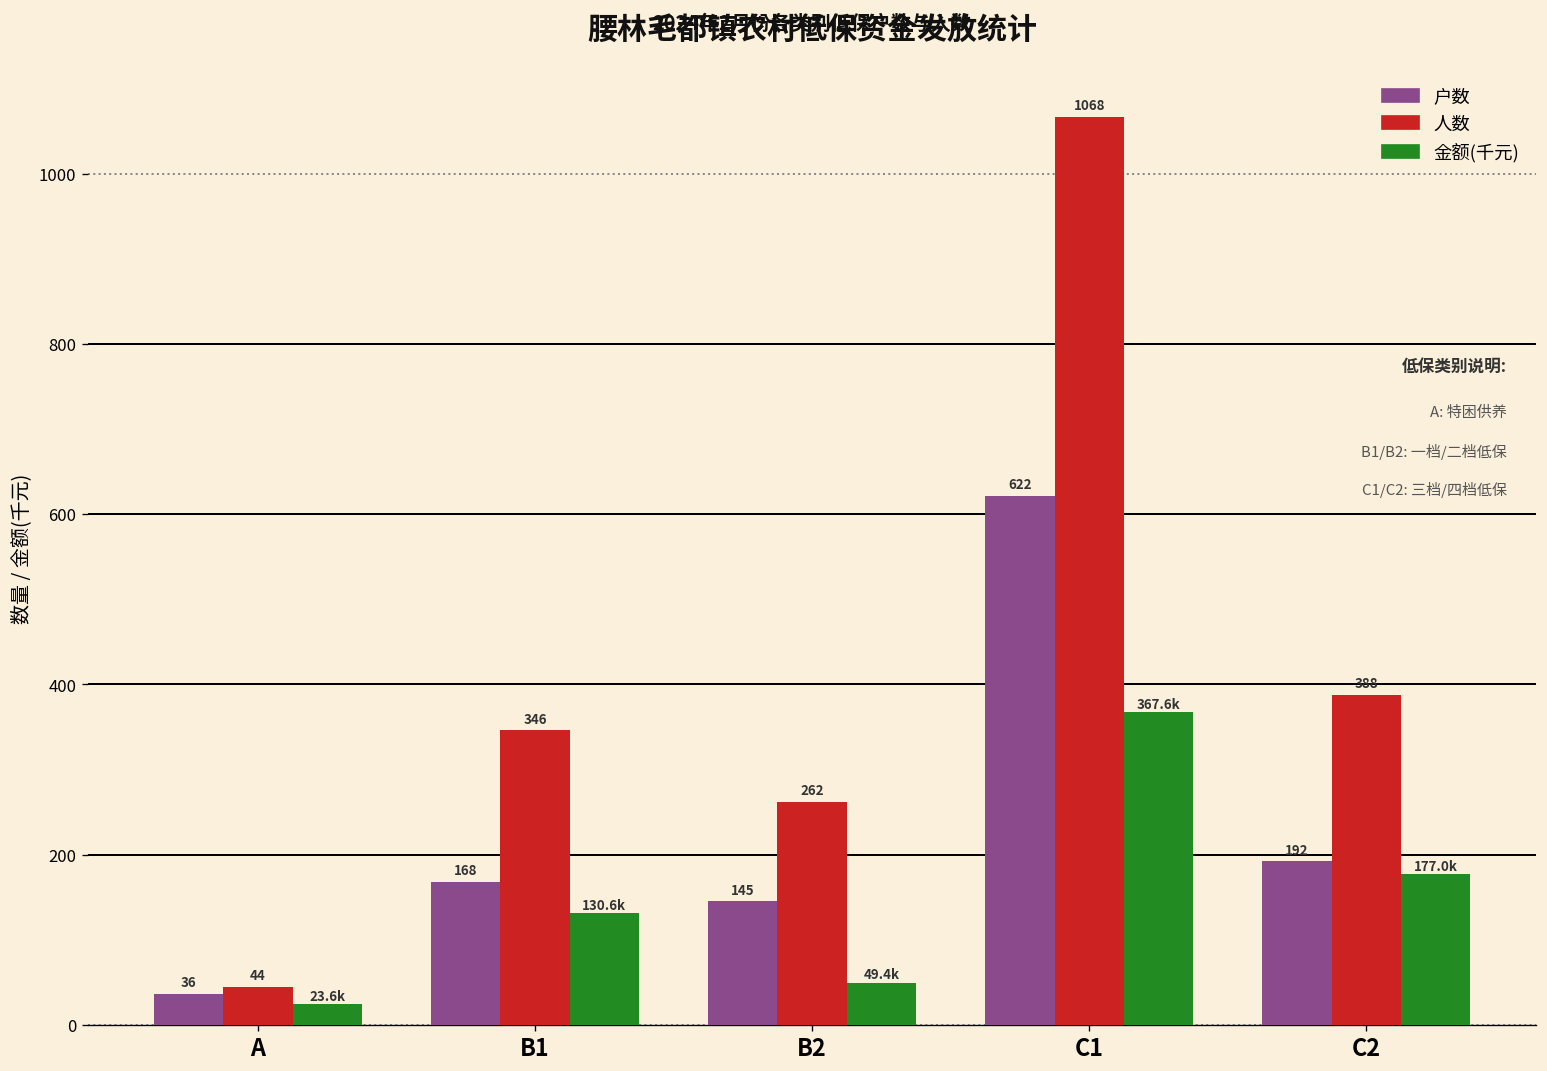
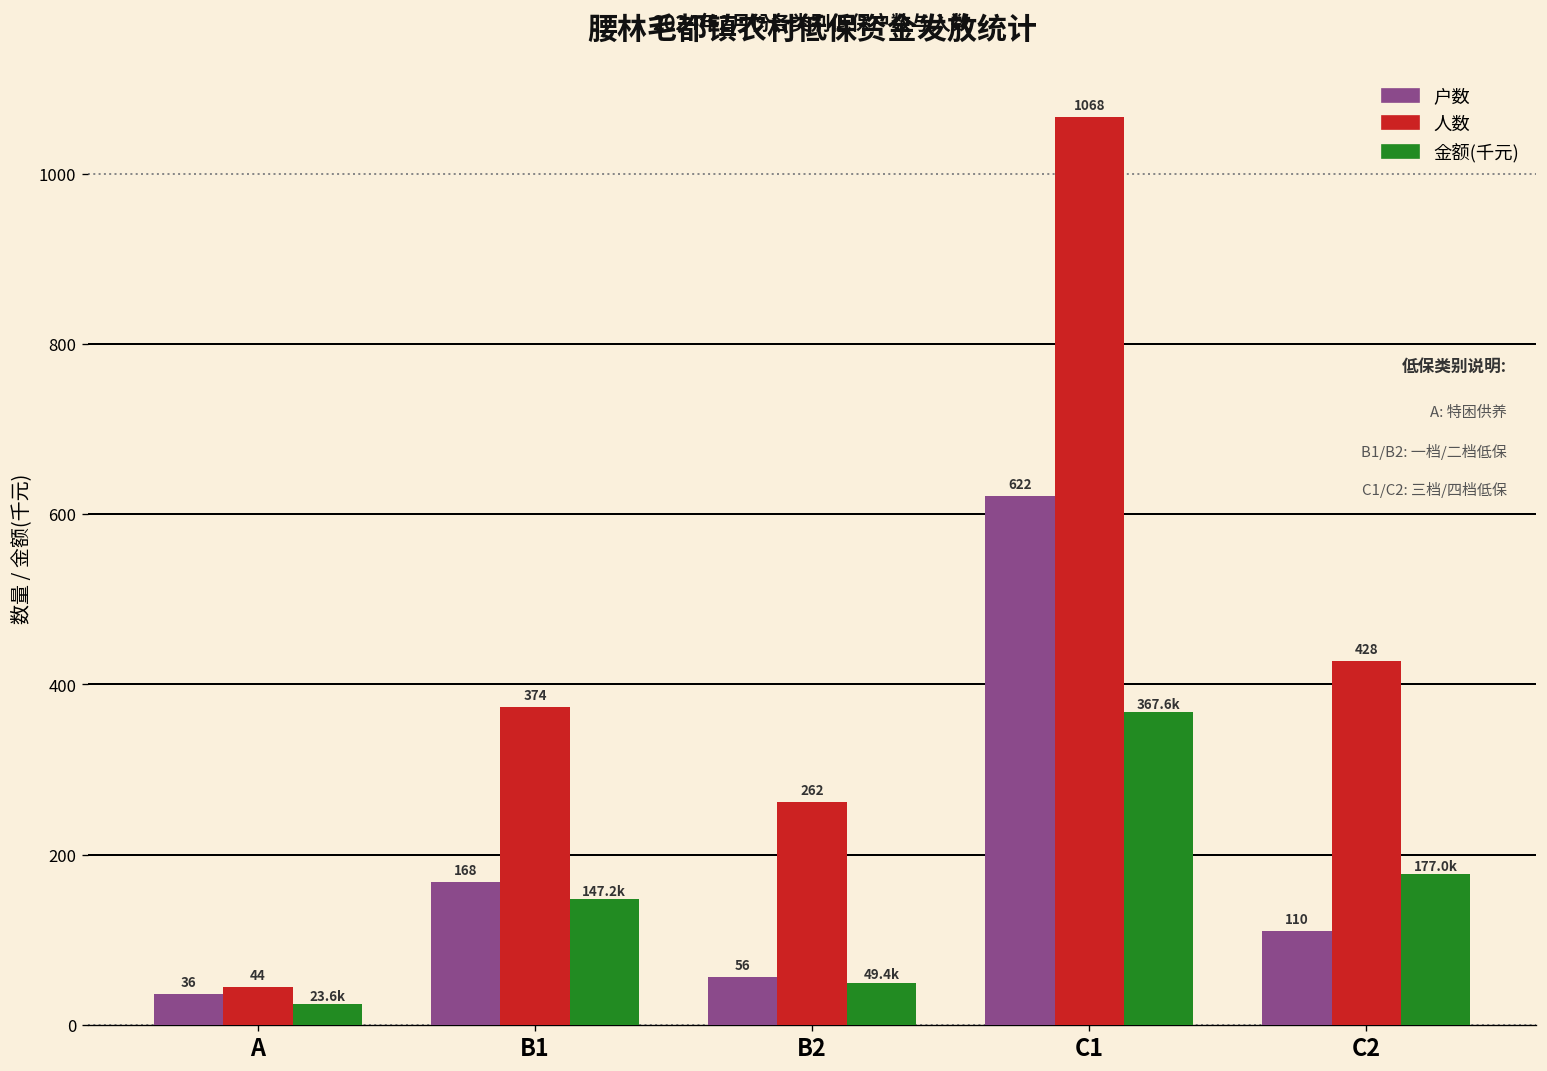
  {
    "户数": {
      "A": "36",
      "B1": "168",
-     "B2": "145",
+     "B2": "56",
      "C1": "622",
-     "C2": "192"
+     "C2": "110"
    },
    "人数": {
      "A": "44",
-     "B1": "346",
+     "B1": "374",
      "B2": "262",
      "C1": "1068",
-     "C2": "388"
+     "C2": "428"
    },
    "金额(千元)": {
      "A": "23.6k",
-     "B1": "130.6k",
+     "B1": "147.2k",
      "B2": "49.4k",
      "C1": "367.6k",
      "C2": "177.0k"
    }
  }
